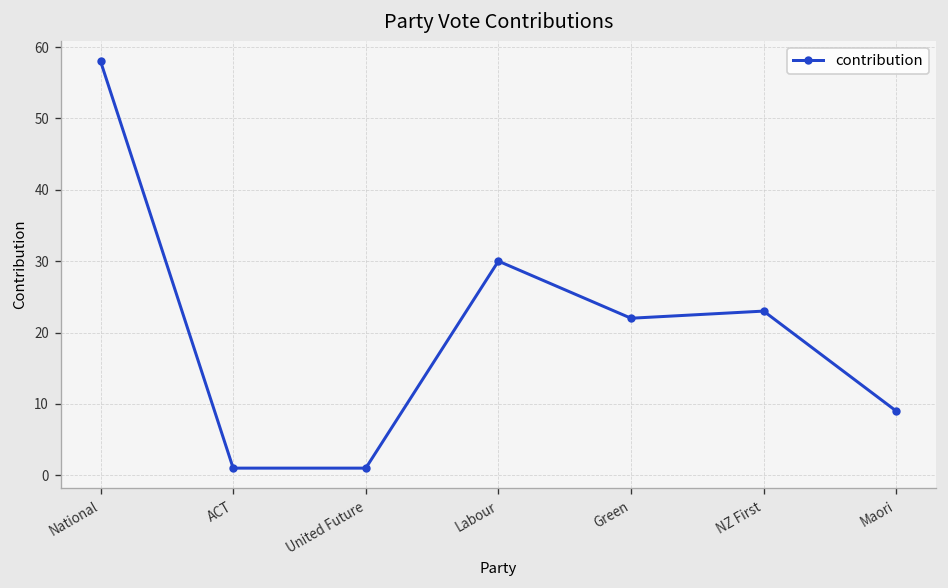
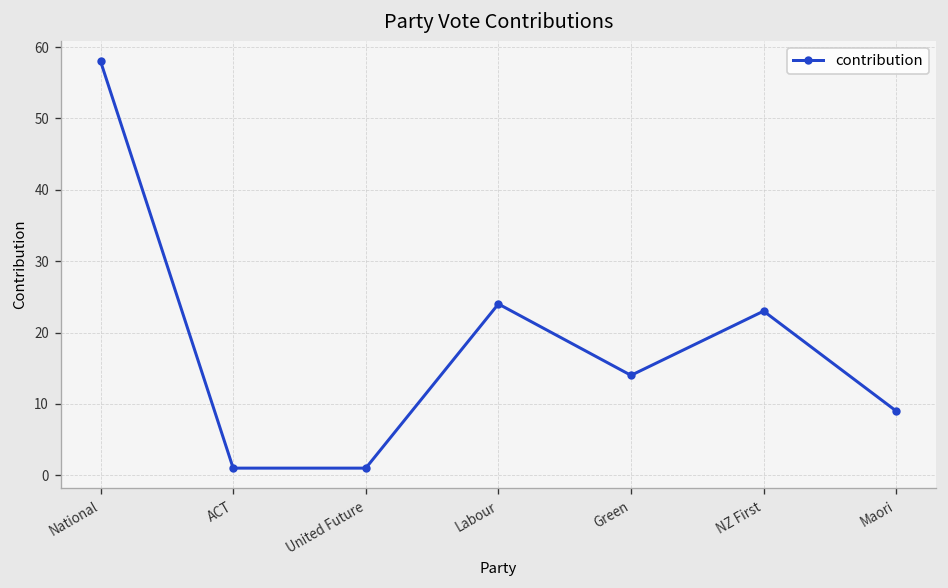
  {
    "National": 58,
    "ACT": 1,
    "United Future": 1,
-   "Labour": 30,
-   "Green": 22,
+   "Labour": 24,
+   "Green": 14,
    "NZ First": 23,
    "Maori": 9
  }
